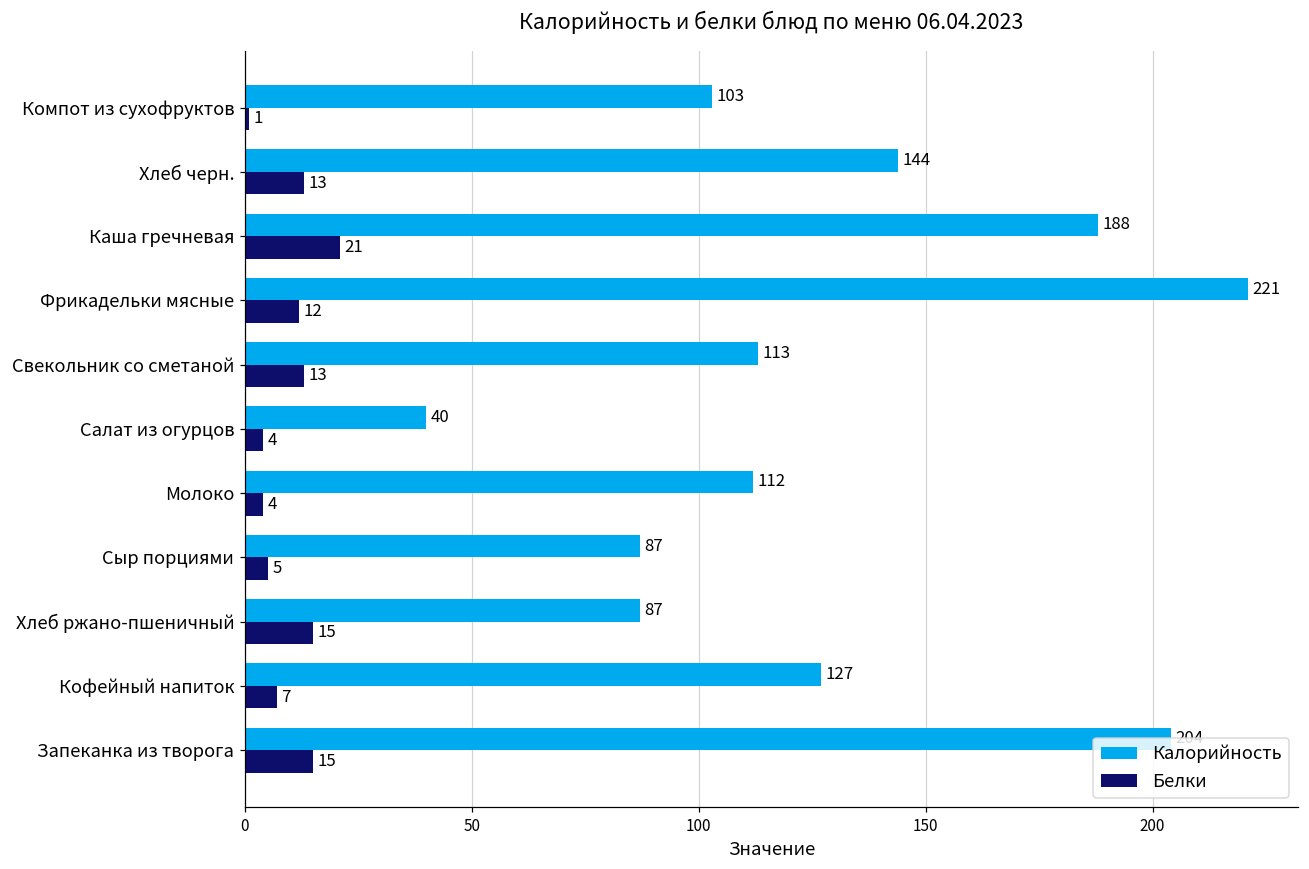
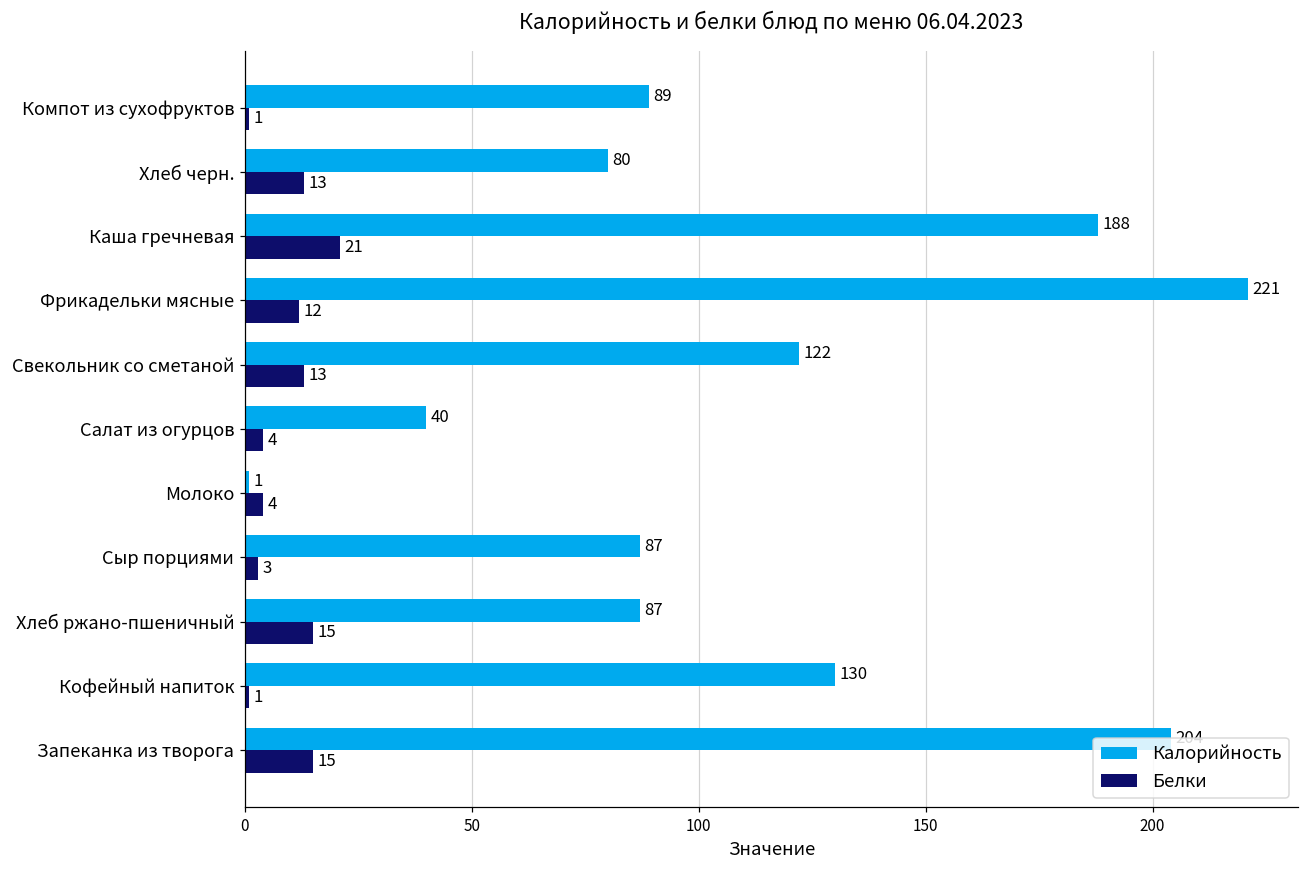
  {
    "Калорийность": {
-     "Компот из сухофруктов": 103,
-     "Хлеб черн.": 144,
+     "Компот из сухофруктов": 89,
+     "Хлеб черн.": 80,
      "Каша гречневая": 188,
      "Фрикадельки мясные": 221,
-     "Свекольник со сметаной": 113,
+     "Свекольник со сметаной": 122,
      "Салат из огурцов": 40,
-     "Молоко": 112,
+     "Молоко": 1,
      "Сыр порциями": 87,
      "Хлеб ржано-пшеничный": 87,
-     "Кофейный напиток": 127
+     "Кофейный напиток": 130
    },
    "Белки": {
      "Компот из сухофруктов": 1,
      "Хлеб черн.": 13,
      "Каша гречневая": 21,
      "Фрикадельки мясные": 12,
      "Свекольник со сметаной": 13,
      "Салат из огурцов": 4,
      "Молоко": 4,
-     "Сыр порциями": 5,
+     "Сыр порциями": 3,
      "Хлеб ржано-пшеничный": 15,
-     "Кофейный напиток": 7,
+     "Кофейный напиток": 1,
      "Запеканка из творога": 15
    }
  }
